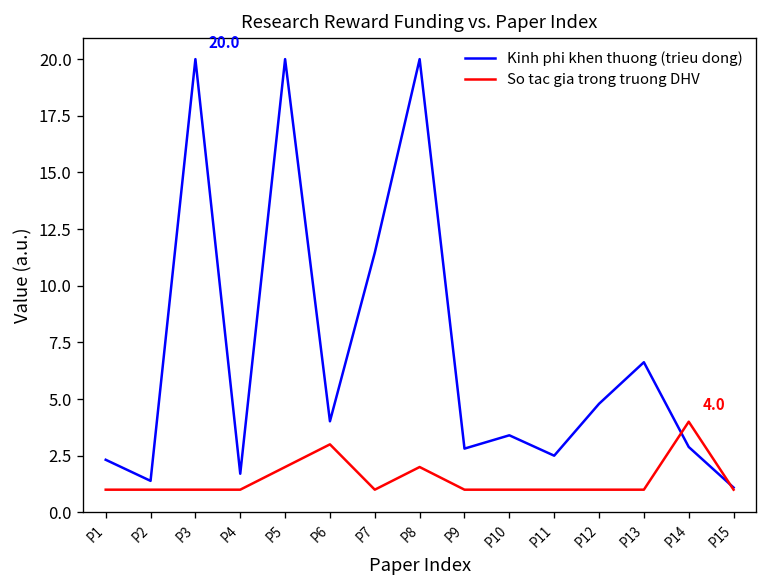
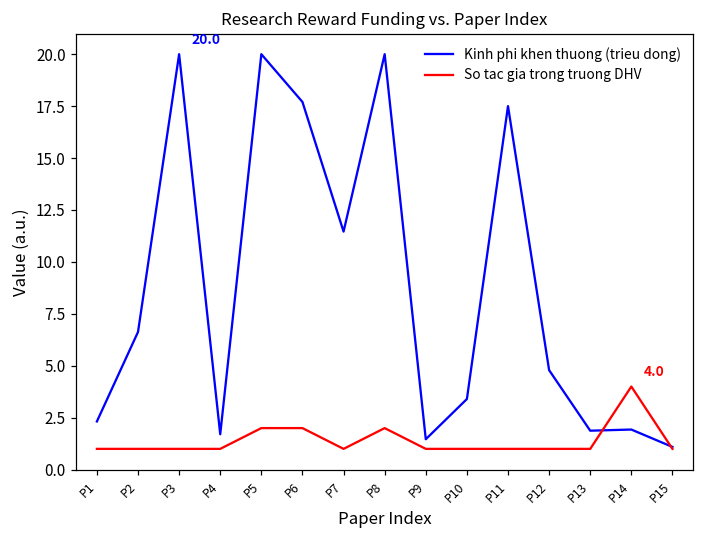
  {
    "Kinh phi khen thuong (trieu dong)": {
      "P1": 2.3,
-     "P2": 1.4,
+     "P2": 6.6,
      "P4": 1.7,
      "P5": 20.0,
-     "P6": 4.0,
+     "P6": 17.7,
      "P7": 11.5,
      "P8": 20.0,
-     "P9": 2.8,
+     "P9": 1.5,
      "P10": 3.4,
-     "P11": 2.5,
+     "P11": 17.5,
      "P12": 4.8,
-     "P13": 6.6,
-     "P14": 2.9
+     "P13": 1.9,
+     "P14": 1.9
    },
    "So tac gia trong truong DHV": {
      "P1": 1,
      "P2": 1,
      "P3": 1,
      "P4": 1,
      "P5": 2,
-     "P6": 3,
+     "P6": 2,
      "P7": 1,
      "P8": 2,
      "P9": 1,
      "P10": 1,
      "P11": 1,
      "P12": 1,
      "P13": 1
    }
  }
